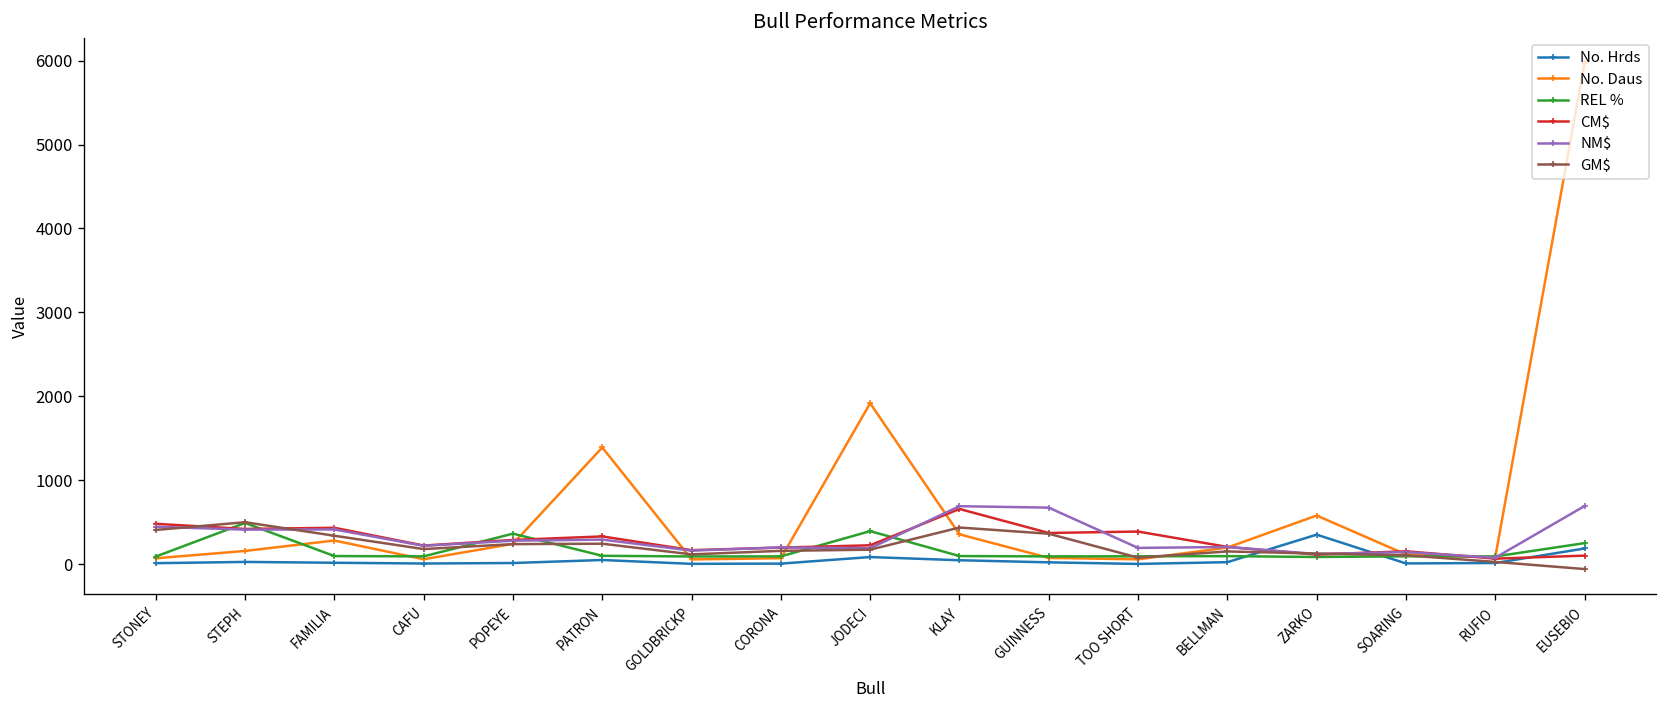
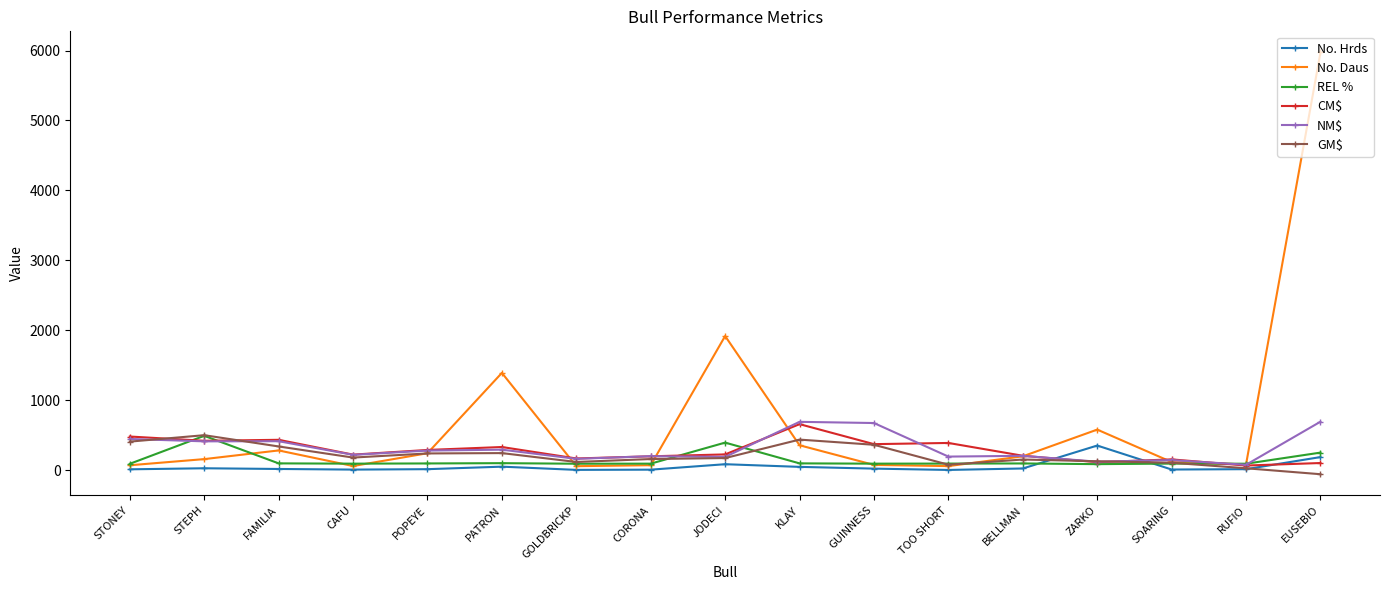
  {
    "No. Hrds": {
      "STONEY": 0,
      "STEPH": 0,
      "FAMILIA": 0,
      "CAFU": 0,
      "POPEYE": 0,
      "PATRON": 0,
      "GOLDBRICKP": 0,
      "CORONA": 0,
      "JODECI": 100,
      "KLAY": 0,
      "GUINNESS": 0,
      "TOO SHORT": 0,
      "BELLMAN": 0,
      "ZARKO": 400,
      "SOARING": 0,
      "EUSEBIO": 200
    },
    "No. Daus": {
      "STEPH": 200,
      "FAMILIA": 300,
      "PATRON": 1400,
      "JODECI": 1900,
      "KLAY": 400,
      "ZARKO": 600
    },
    "REL %": {
      "FAMILIA": 100,
-     "POPEYE": 400,
+     "POPEYE": 100,
      "PATRON": 100,
      "JODECI": 400,
      "KLAY": 100,
      "BELLMAN": 100,
      "EUSEBIO": 300
    },
    "CM$": {
      "PATRON": 300,
      "TOO SHORT": 400,
      "EUSEBIO": 100
    },
    "NM$": {
      "PATRON": 300,
      "GUINNESS": 700,
      "TOO SHORT": 200,
      "EUSEBIO": 700
    },
    "GM$": {
      "STONEY": 400,
      "FAMILIA": 300,
      "CAFU": 200,
      "PATRON": 200,
      "CORONA": 200,
      "KLAY": 400,
      "BELLMAN": 200,
      "EUSEBIO": -100
    }
  }
